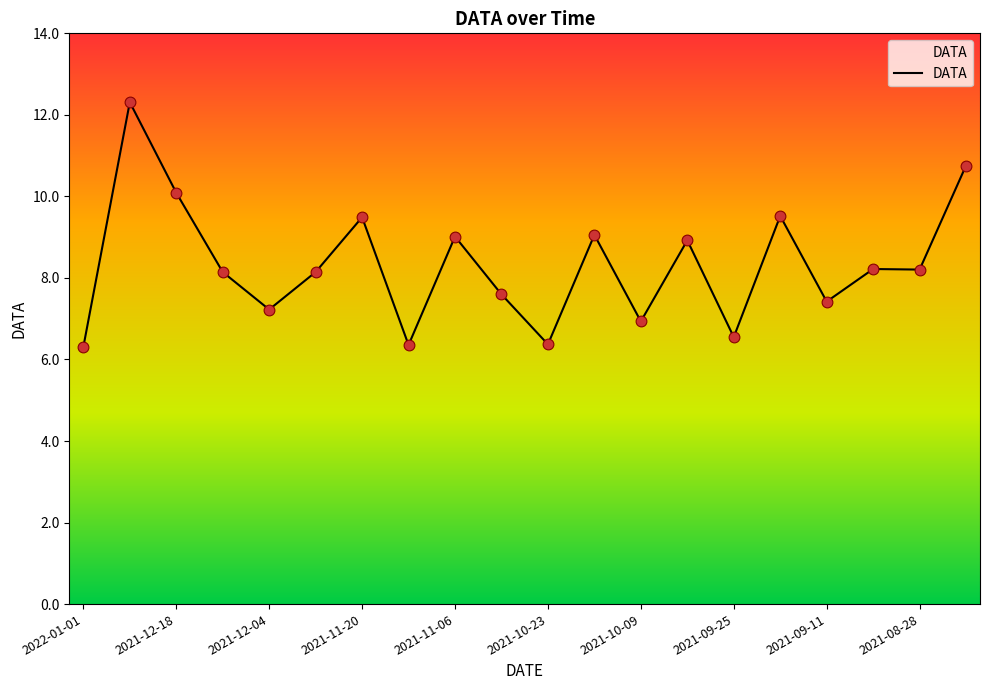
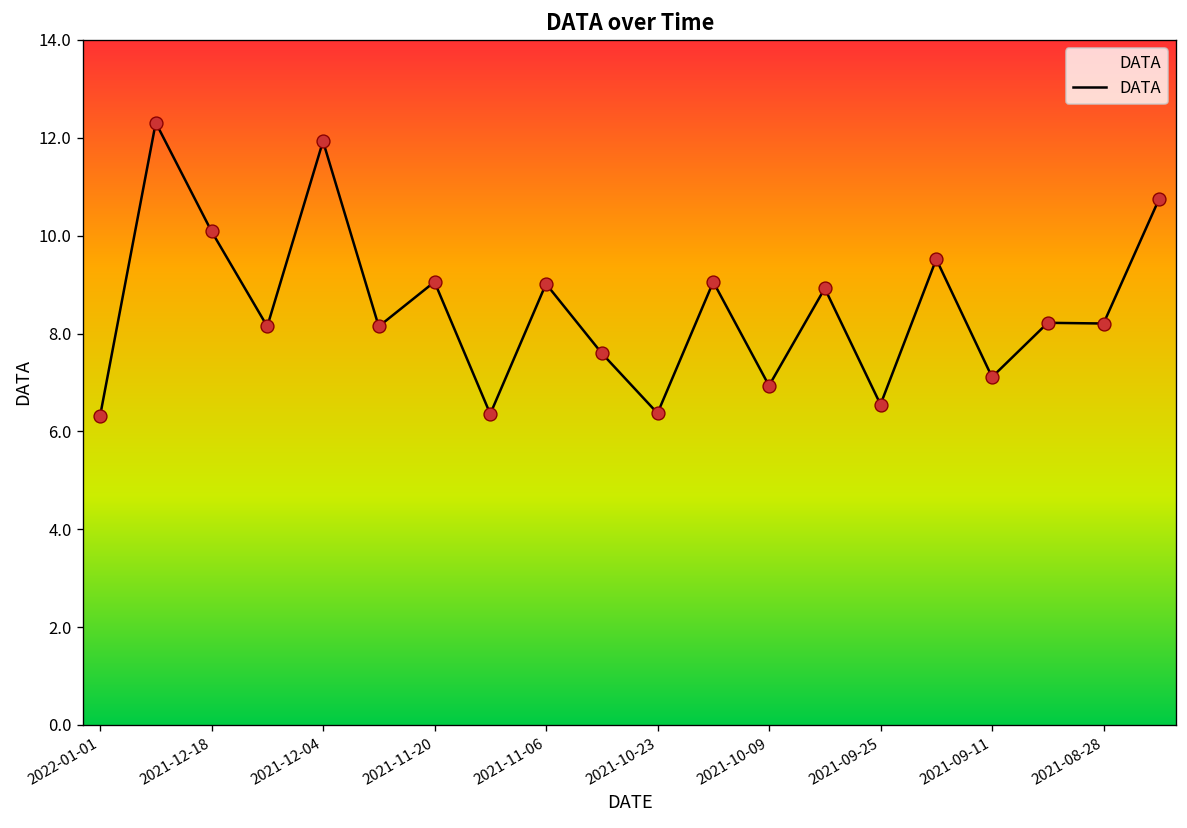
  {
    "2022-01-01": 6.3,
    "2021-12-18": 10.1,
-   "2021-12-04": 7.2,
-   "2021-11-20": 9.5,
+   "2021-12-04": 11.9,
+   "2021-11-20": 9.1,
    "2021-11-06": 9.0,
    "2021-10-23": 6.4,
    "2021-10-09": 6.9,
    "2021-09-25": 6.5,
-   "2021-09-11": 7.4,
+   "2021-09-11": 7.1,
    "2021-08-28": 8.2
  }
